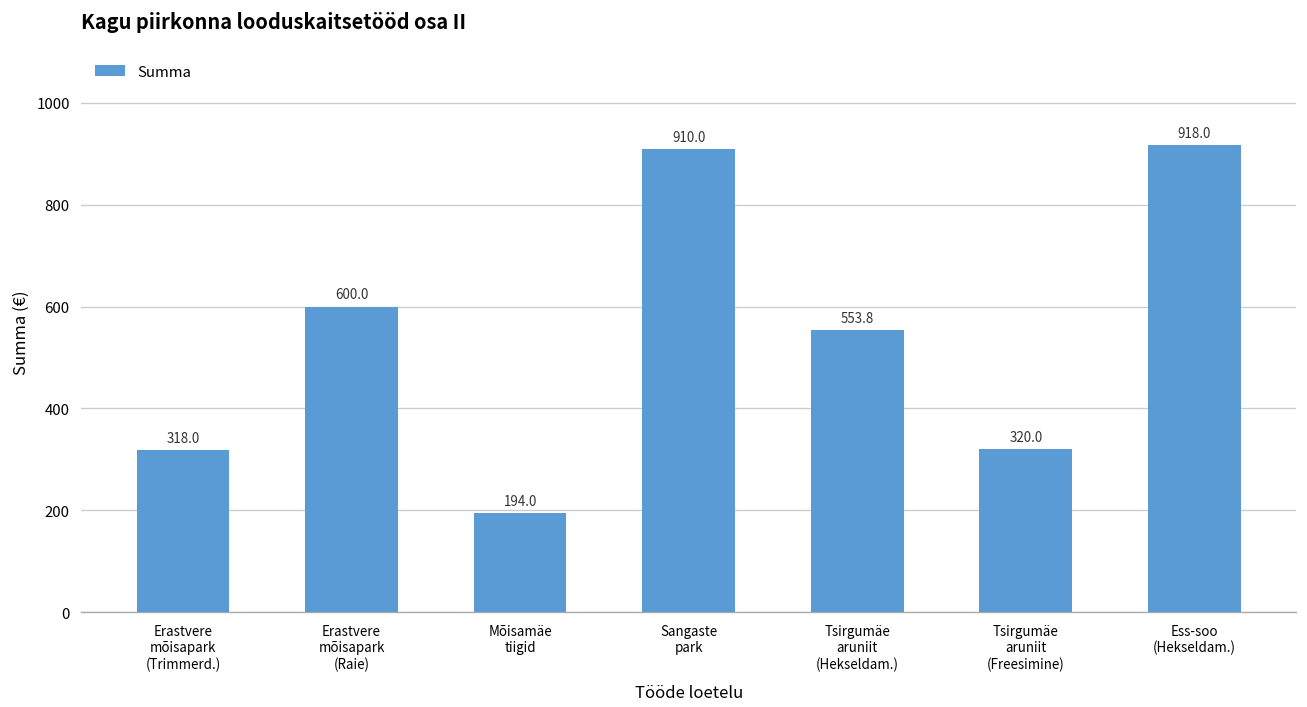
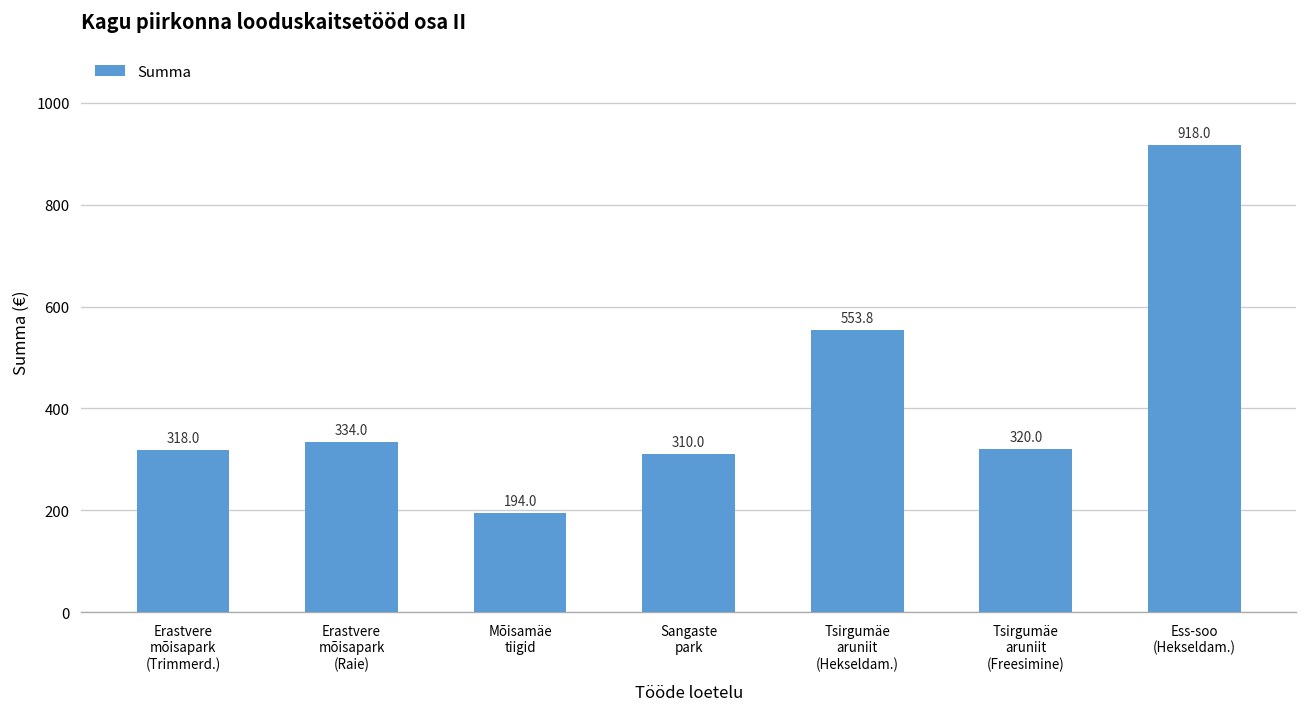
  {
    "Erastvere mõisapark (Trimmerd.)": 318.0,
-   "Erastvere mõisapark (Raie)": 600.0,
+   "Erastvere mõisapark (Raie)": 334.0,
    "Mõisamäe tiigid": 194.0,
-   "Sangaste park": 910.0,
+   "Sangaste park": 310.0,
    "Tsirgumäe aruniit (Hekseldam.)": 553.8,
    "Tsirgumäe aruniit (Freesimine)": 320.0,
    "Ess-soo (Hekseldam.)": 918.0
  }
